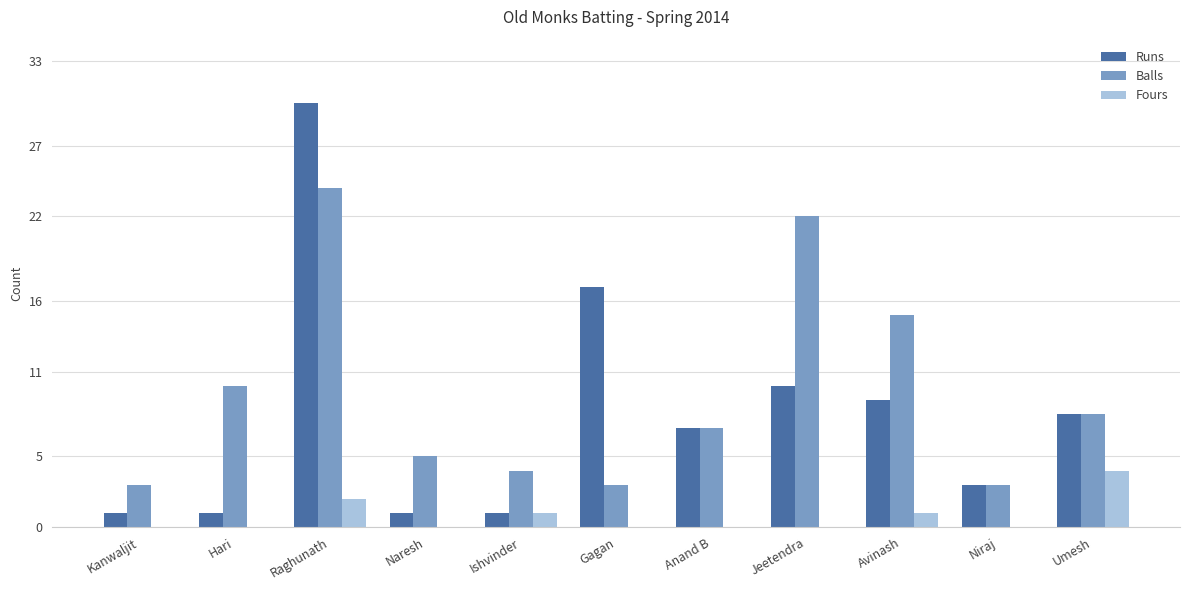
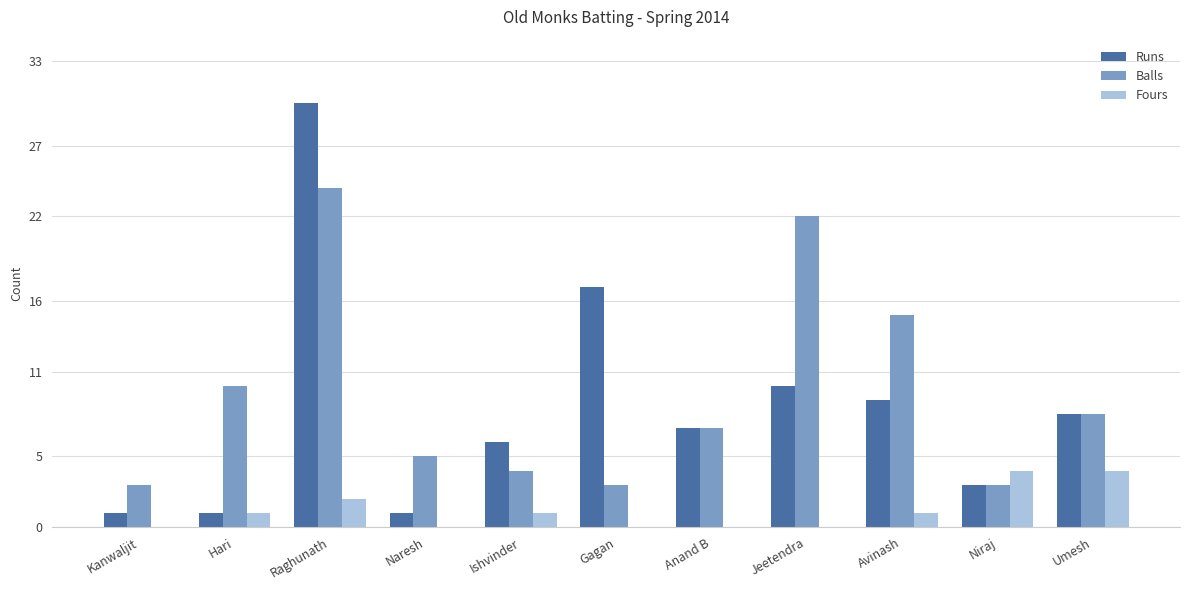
  {
    "Runs": {
      "Kanwaljit": 1,
      "Hari": 1,
      "Raghunath": 30,
      "Naresh": 1,
-     "Ishvinder": 1,
+     "Ishvinder": 6,
      "Gagan": 17,
      "Anand B": 7,
      "Jeetendra": 10,
      "Avinash": 9,
      "Niraj": 3,
      "Umesh": 8
    },
    "Balls": {
      "Kanwaljit": 3,
      "Hari": 10,
      "Raghunath": 24,
      "Naresh": 5,
      "Ishvinder": 4,
      "Gagan": 3,
      "Anand B": 7,
      "Jeetendra": 22,
      "Avinash": 15,
      "Niraj": 3,
      "Umesh": 8
    },
    "Fours": {
      "Kanwaljit": 0,
-     "Hari": 0,
+     "Hari": 1,
      "Raghunath": 2,
      "Naresh": 0,
      "Ishvinder": 1,
      "Gagan": 0,
      "Anand B": 0,
      "Jeetendra": 0,
      "Avinash": 1,
-     "Niraj": 0,
+     "Niraj": 4,
      "Umesh": 4
    }
  }
